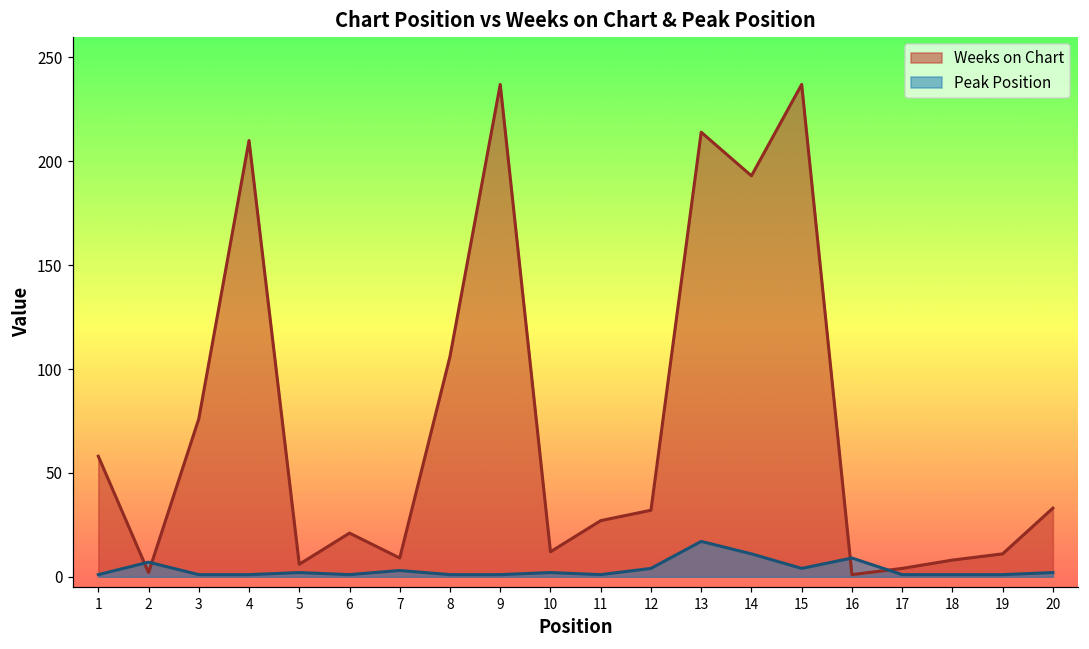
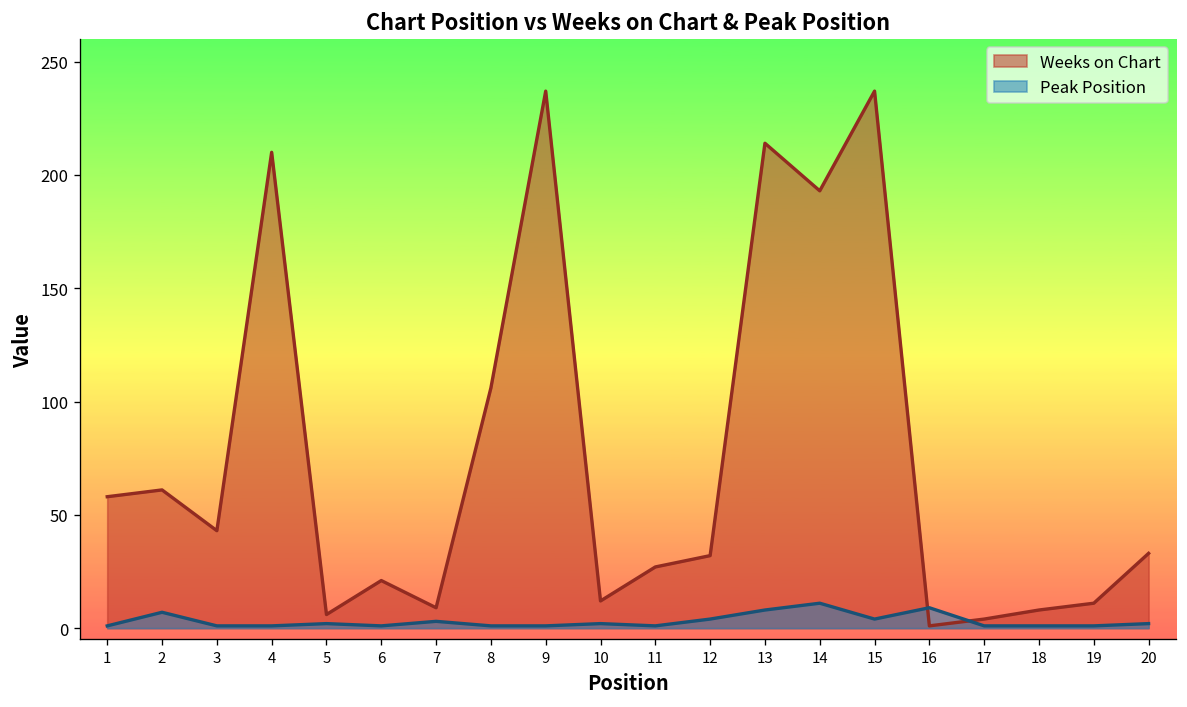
  {
    "Weeks on Chart": {
      "1": 58,
-     "2": 2,
-     "3": 76,
+     "2": 61,
+     "3": 43,
      "4": 210,
      "5": 6,
      "6": 21,
      "7": 9,
      "8": 106,
      "9": 237,
      "10": 12,
      "11": 27,
      "12": 32,
      "13": 214,
      "14": 193,
      "15": 237,
      "16": 1,
      "17": 4,
      "18": 8,
      "19": 11,
      "20": 33
    },
    "Peak Position": {
      "1": 1,
      "2": 7,
      "3": 1,
      "4": 1,
      "5": 2,
      "6": 1,
      "7": 3,
      "8": 1,
      "9": 1,
      "10": 2,
      "11": 1,
      "12": 4,
-     "13": 17,
+     "13": 8,
      "14": 11,
      "15": 4,
      "16": 9,
      "17": 1,
      "18": 1,
      "19": 1,
      "20": 2
    }
  }
